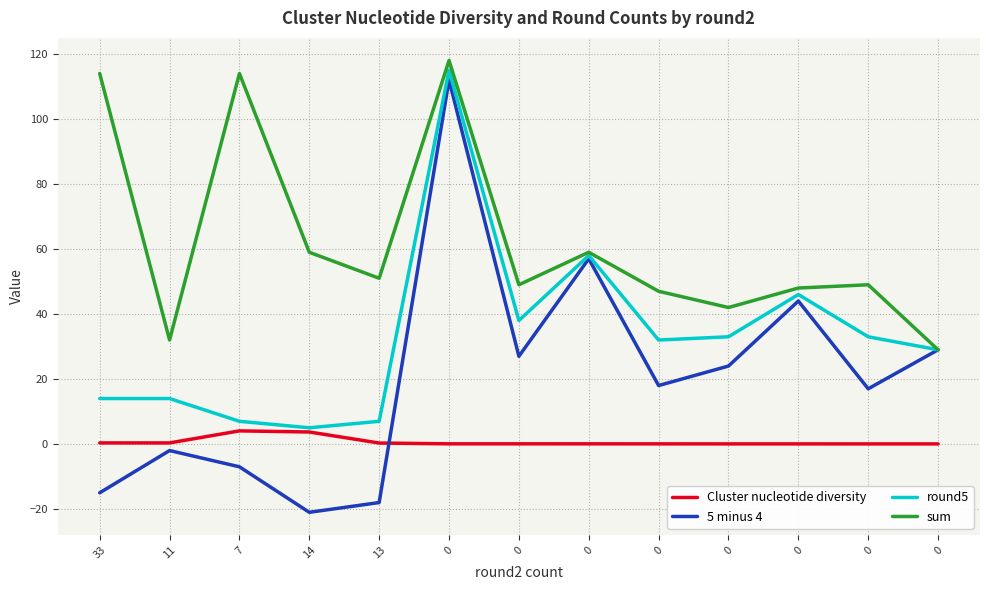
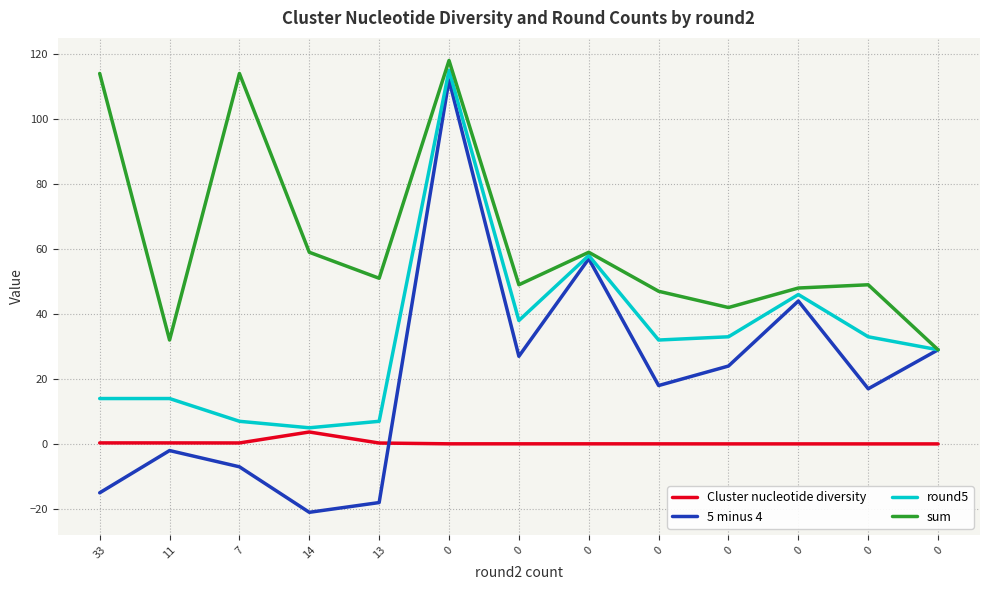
  {
    "Cluster nucleotide diversity": {
      "33": 0,
      "11": 0,
-     "7": 4,
+     "7": 0,
      "14": 4,
      "13": 0
    },
    "5 minus 4": {
      "33": -15,
      "11": -2,
      "7": -7,
      "14": -21,
      "13": -18
    },
    "round5": {
      "33": 14,
      "11": 14,
      "7": 7,
      "14": 5,
      "13": 7
    },
    "sum": {
      "33": 114,
      "11": 32,
      "7": 114,
      "14": 59,
      "13": 51
    }
  }
